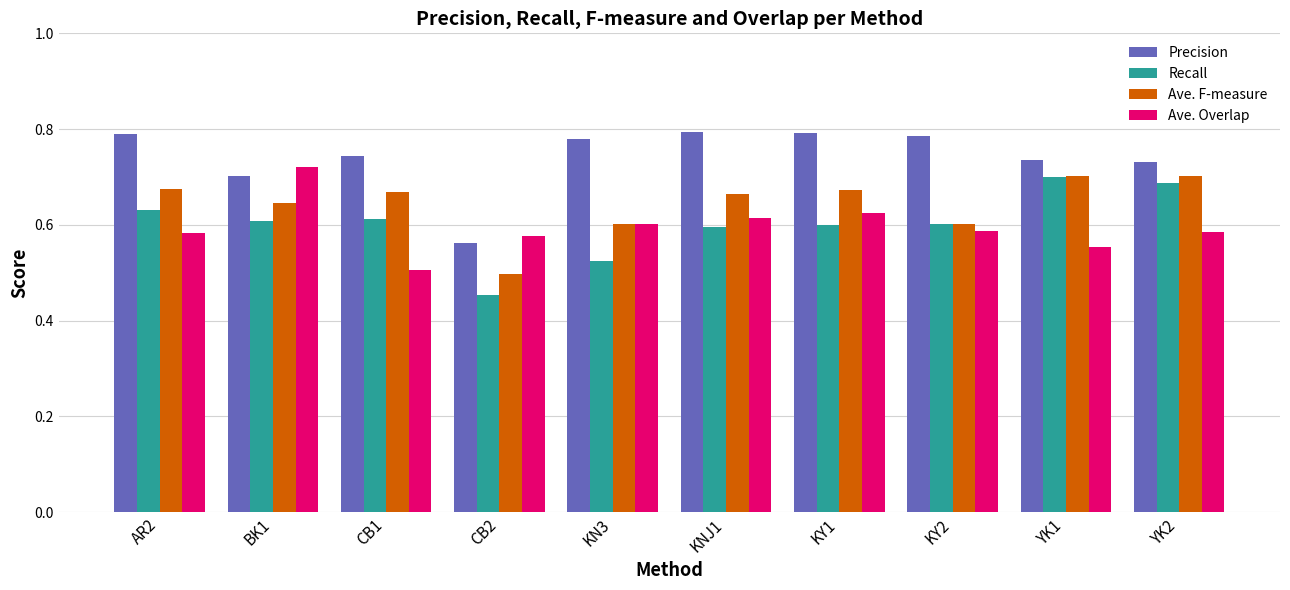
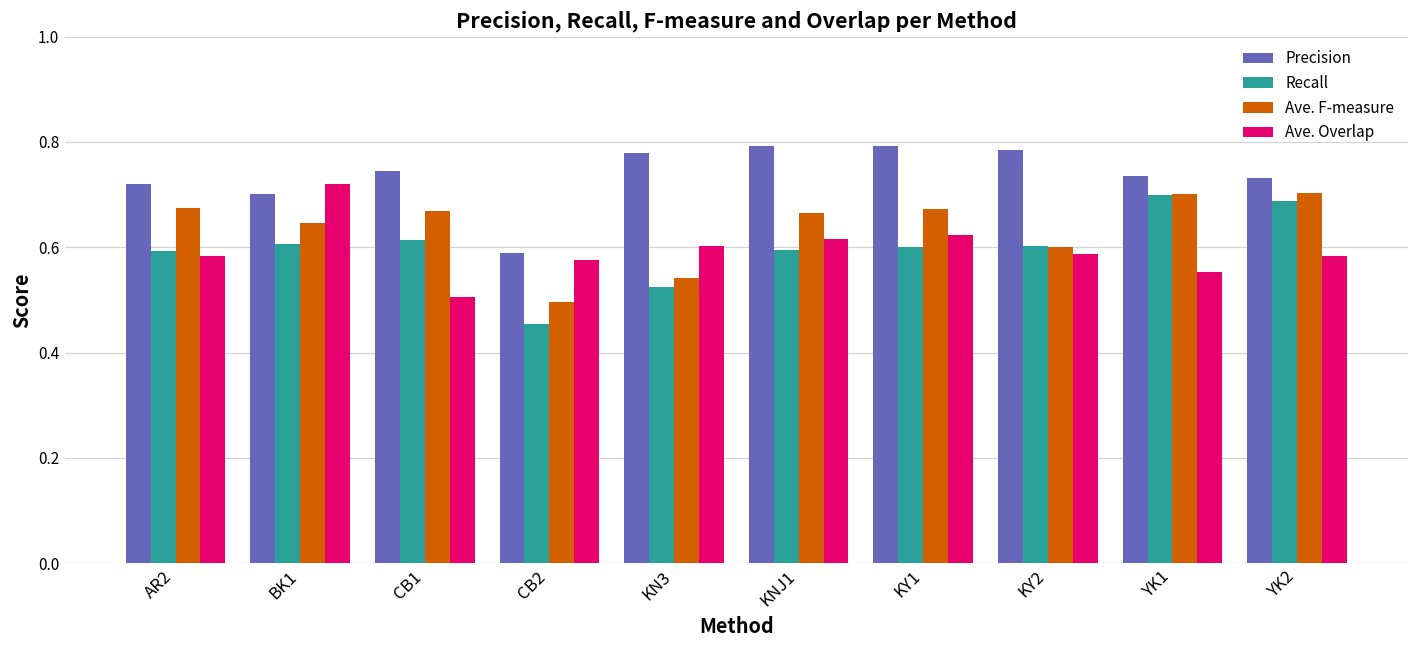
  {
    "Precision": {
-     "AR2": 0.79,
+     "AR2": 0.72,
      "BK1": 0.70,
      "CB1": 0.74,
-     "CB2": 0.56,
+     "CB2": 0.59,
      "KN3": 0.78,
      "KNJ1": 0.79,
      "KY1": 0.79,
      "KY2": 0.79,
      "YK1": 0.74,
      "YK2": 0.73
    },
    "Recall": {
-     "AR2": 0.63,
+     "AR2": 0.59,
      "BK1": 0.61,
      "CB1": 0.61,
      "CB2": 0.45,
      "KN3": 0.52,
      "KNJ1": 0.60,
      "KY1": 0.60,
      "KY2": 0.60,
      "YK1": 0.70,
      "YK2": 0.69
    },
    "Ave. F-measure": {
      "AR2": 0.68,
      "BK1": 0.65,
      "CB1": 0.67,
      "CB2": 0.50,
-     "KN3": 0.60,
+     "KN3": 0.54,
      "KNJ1": 0.67,
      "KY1": 0.67,
      "KY2": 0.60,
      "YK1": 0.70,
      "YK2": 0.70
    },
    "Ave. Overlap": {
      "AR2": 0.58,
      "BK1": 0.72,
      "CB1": 0.51,
      "CB2": 0.58,
      "KN3": 0.60,
      "KNJ1": 0.62,
      "KY1": 0.62,
      "KY2": 0.59,
      "YK1": 0.55,
      "YK2": 0.58
    }
  }
